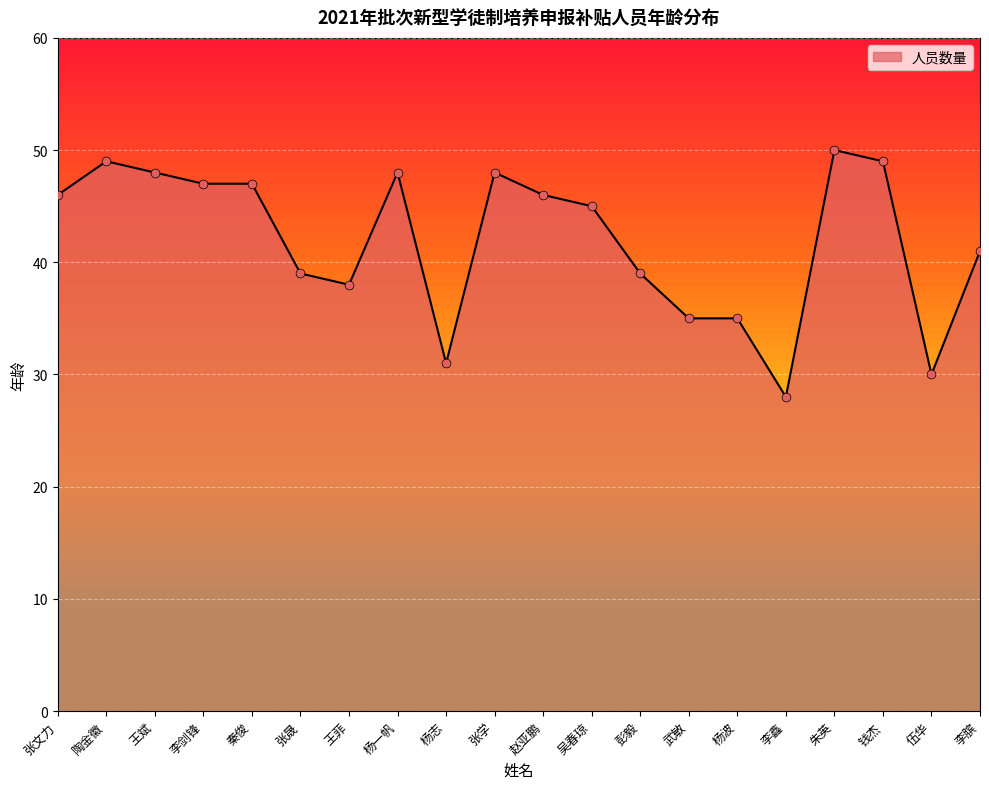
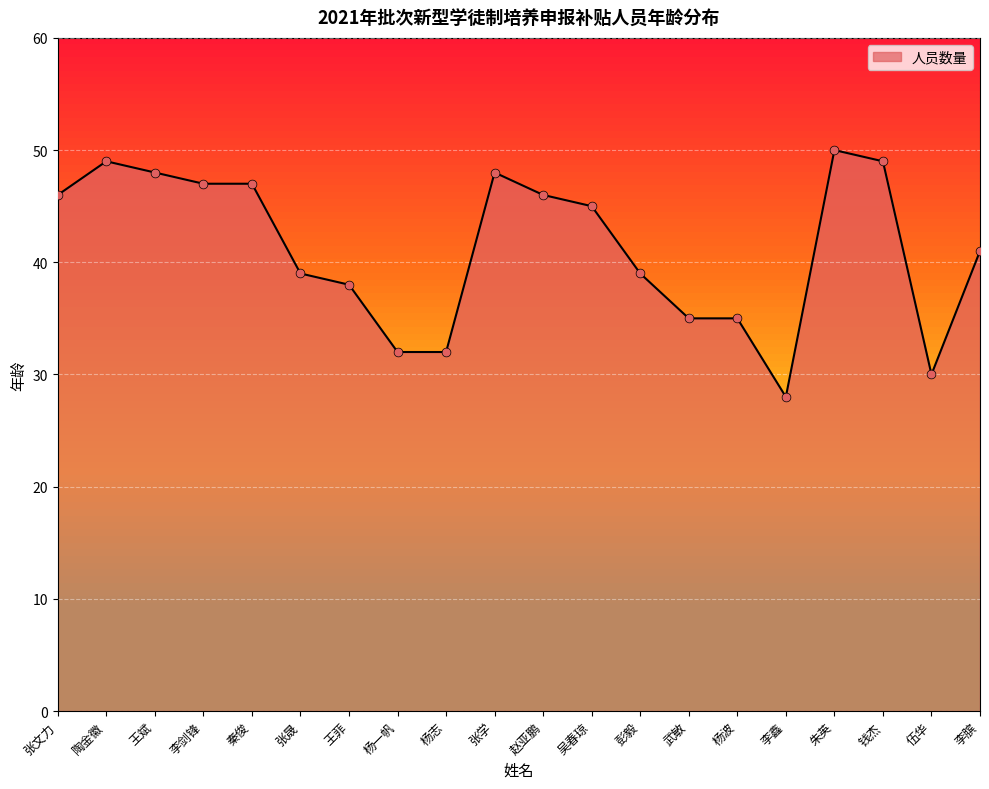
  {
    "张文力": 46,
    "陶金徽": 49,
    "王斌": 48,
    "李剑锋": 47,
    "秦俊": 47,
    "张晟": 39,
    "王菲": 38,
-   "杨一帆": 48,
-   "杨志": 31,
+   "杨一帆": 32,
+   "杨志": 32,
    "张学": 48,
    "赵亚鹏": 46,
    "吴春琼": 45,
    "彭毅": 39,
    "武敏": 35,
    "杨波": 35,
    "李鑫": 28,
    "朱英": 50,
    "钱杰": 49,
    "伍华": 30,
    "李膑": 41
  }
